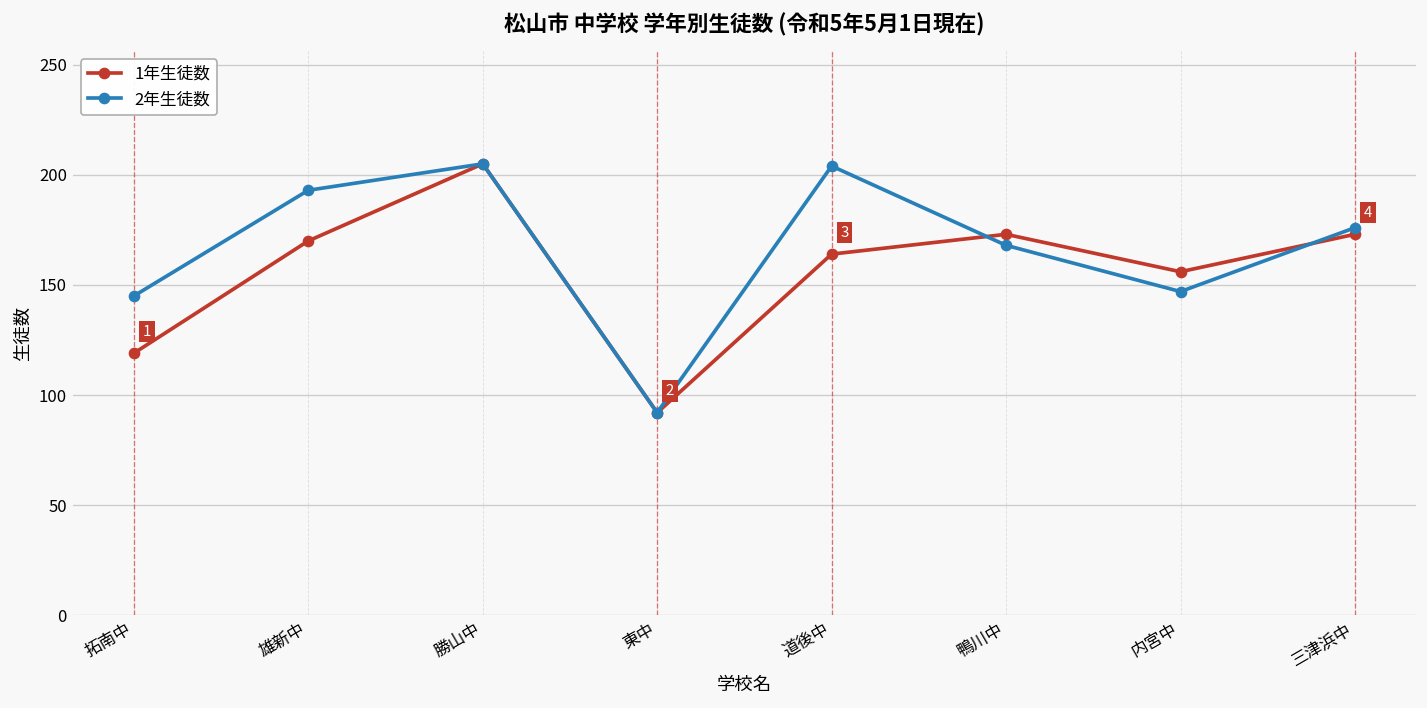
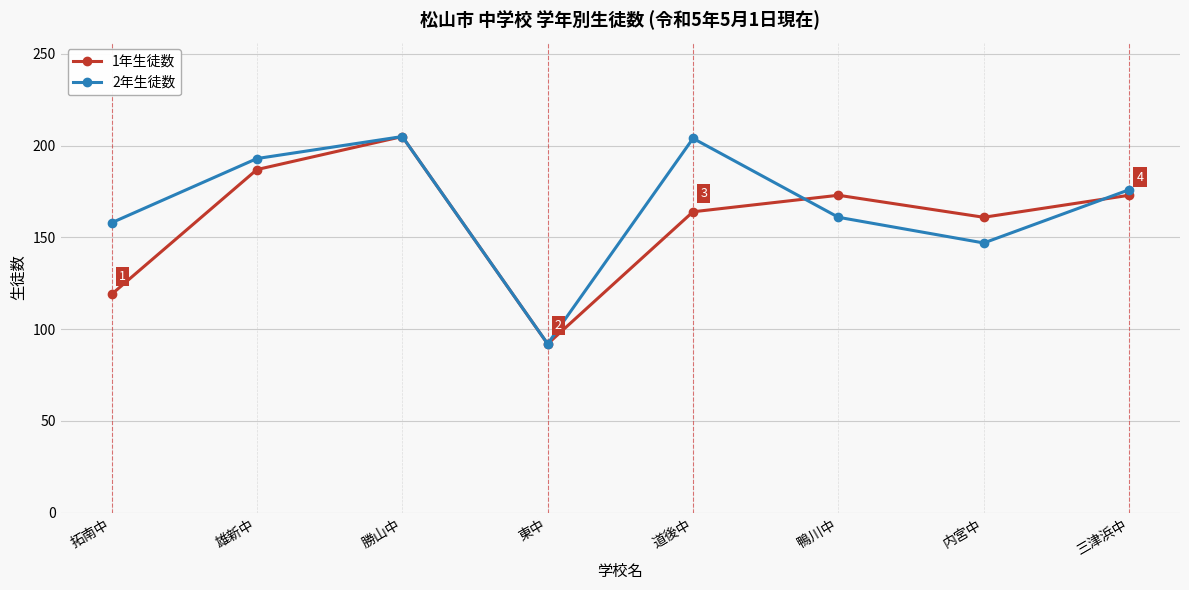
  {
    "1年生徒数": {
-     "雄新中": 170,
+     "雄新中": 187,
      "鴨川中": 173,
-     "内宮中": 156,
+     "内宮中": 161,
      "三津浜中": 173
    },
    "2年生徒数": {
-     "拓南中": 145,
+     "拓南中": 158,
      "雄新中": 193,
      "道後中": 204,
-     "鴨川中": 168,
+     "鴨川中": 161,
      "内宮中": 147
    }
  }
